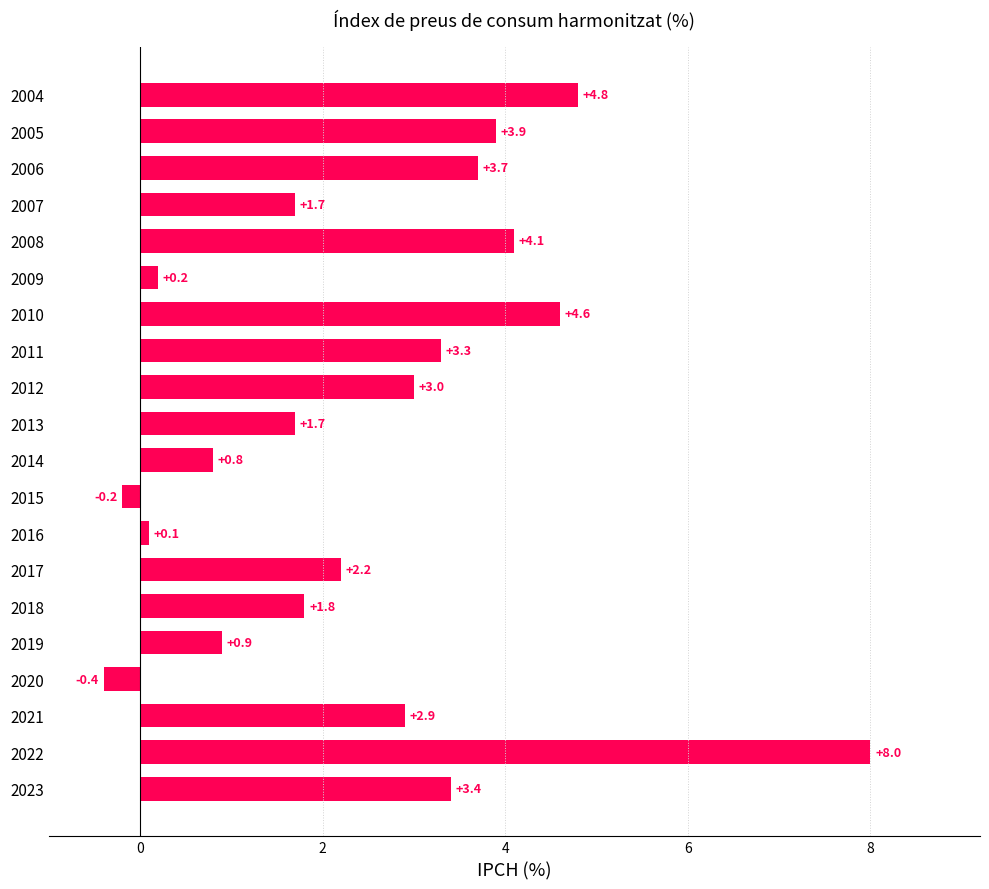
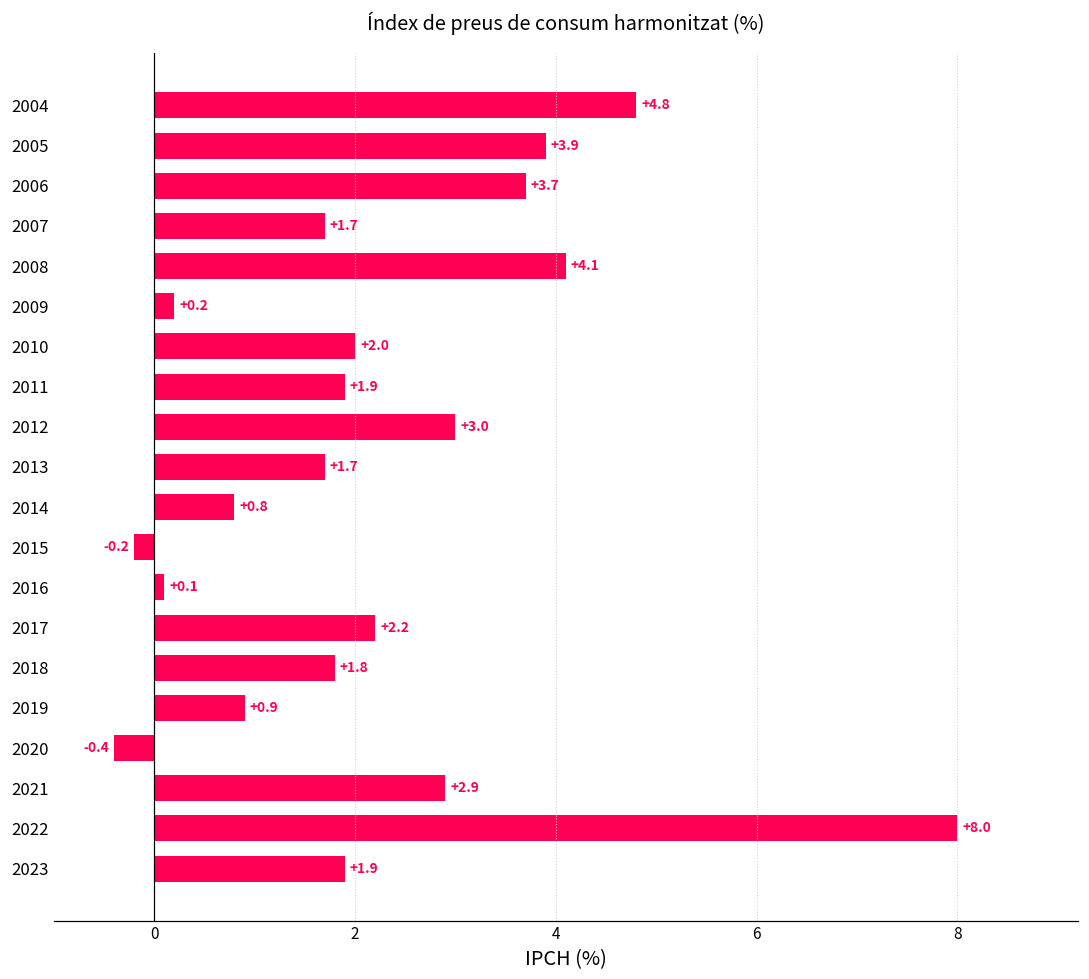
  {
    "2004": "+4.8",
    "2005": "+3.9",
    "2006": "+3.7",
    "2007": "+1.7",
    "2008": "+4.1",
    "2009": "+0.2",
-   "2010": "+4.6",
-   "2011": "+3.3",
+   "2010": "+2.0",
+   "2011": "+1.9",
    "2012": "+3.0",
    "2013": "+1.7",
    "2014": "+0.8",
    "2015": "-0.2",
    "2016": "+0.1",
    "2017": "+2.2",
    "2018": "+1.8",
    "2019": "+0.9",
    "2020": "-0.4",
    "2021": "+2.9",
    "2022": "+8.0",
-   "2023": "+3.4"
+   "2023": "+1.9"
  }
